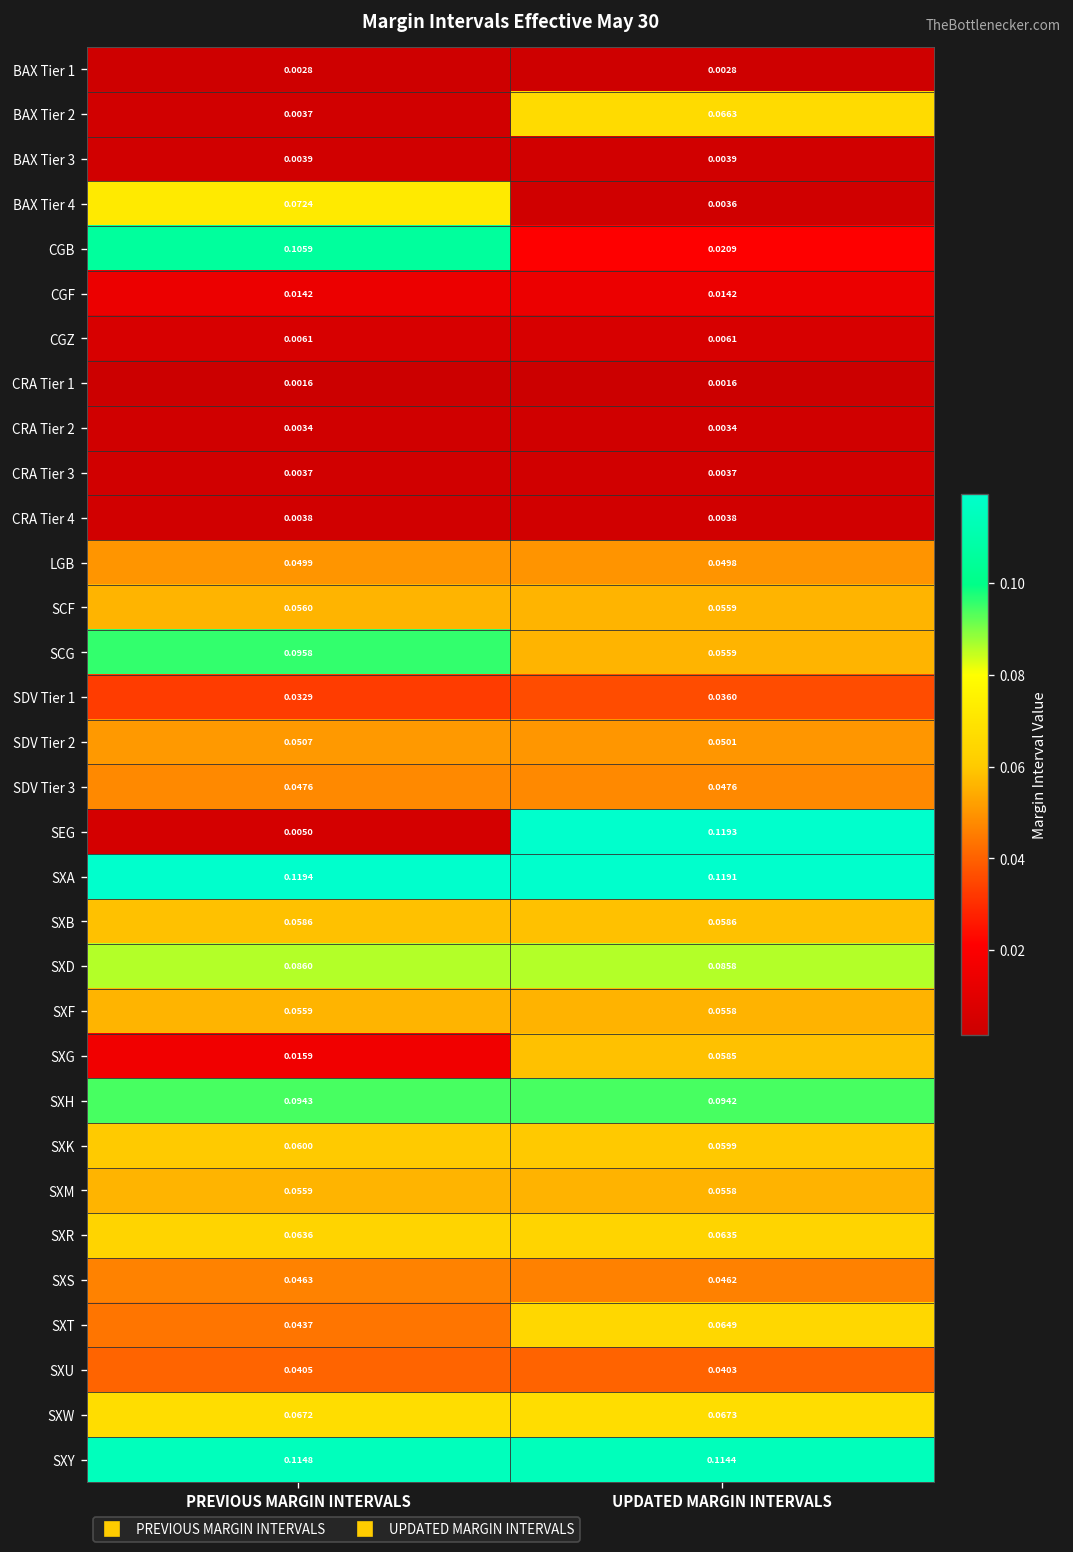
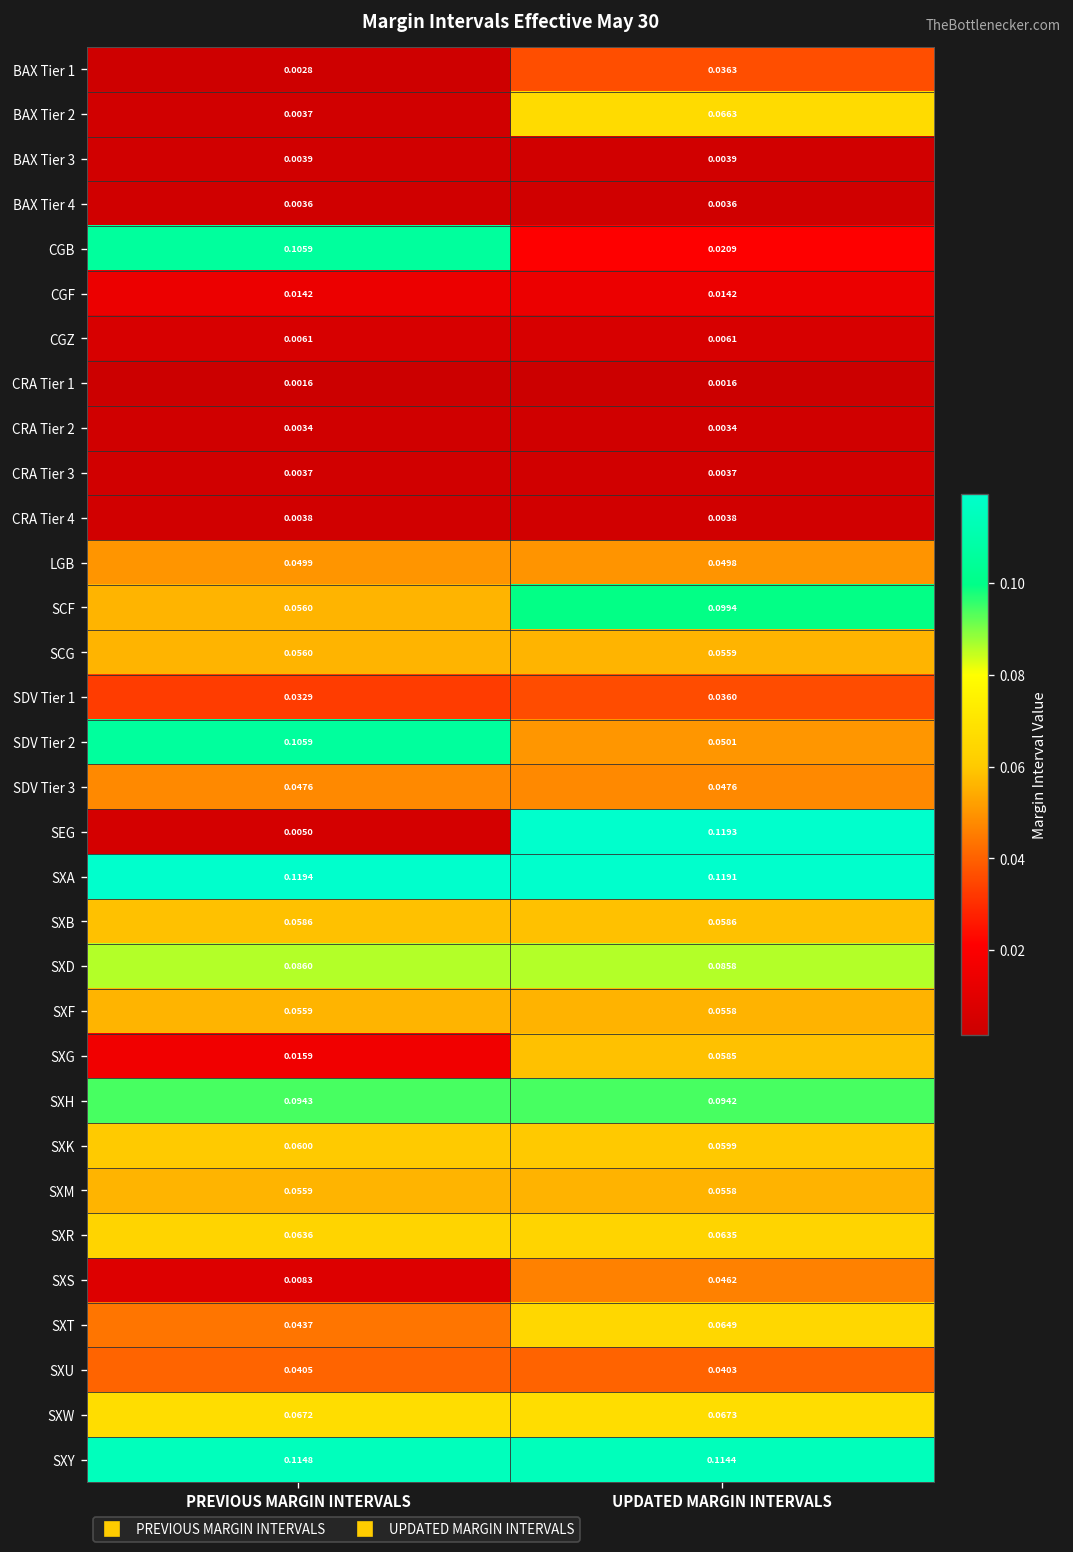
  {
    "BAX Tier 1": {
-     "UPDATED MARGIN INTERVALS": 0.0028
+     "UPDATED MARGIN INTERVALS": 0.0363
    },
    "BAX Tier 4": {
-     "PREVIOUS MARGIN INTERVALS": 0.0724
+     "PREVIOUS MARGIN INTERVALS": 0.0036
    },
    "SCF": {
-     "UPDATED MARGIN INTERVALS": 0.0559
+     "UPDATED MARGIN INTERVALS": 0.0994
    },
    "SCG": {
-     "PREVIOUS MARGIN INTERVALS": 0.0958
+     "PREVIOUS MARGIN INTERVALS": 0.0560
    },
    "SDV Tier 2": {
-     "PREVIOUS MARGIN INTERVALS": 0.0507
+     "PREVIOUS MARGIN INTERVALS": 0.1059
    },
    "SXS": {
-     "PREVIOUS MARGIN INTERVALS": 0.0463
+     "PREVIOUS MARGIN INTERVALS": 0.0083
    }
  }
